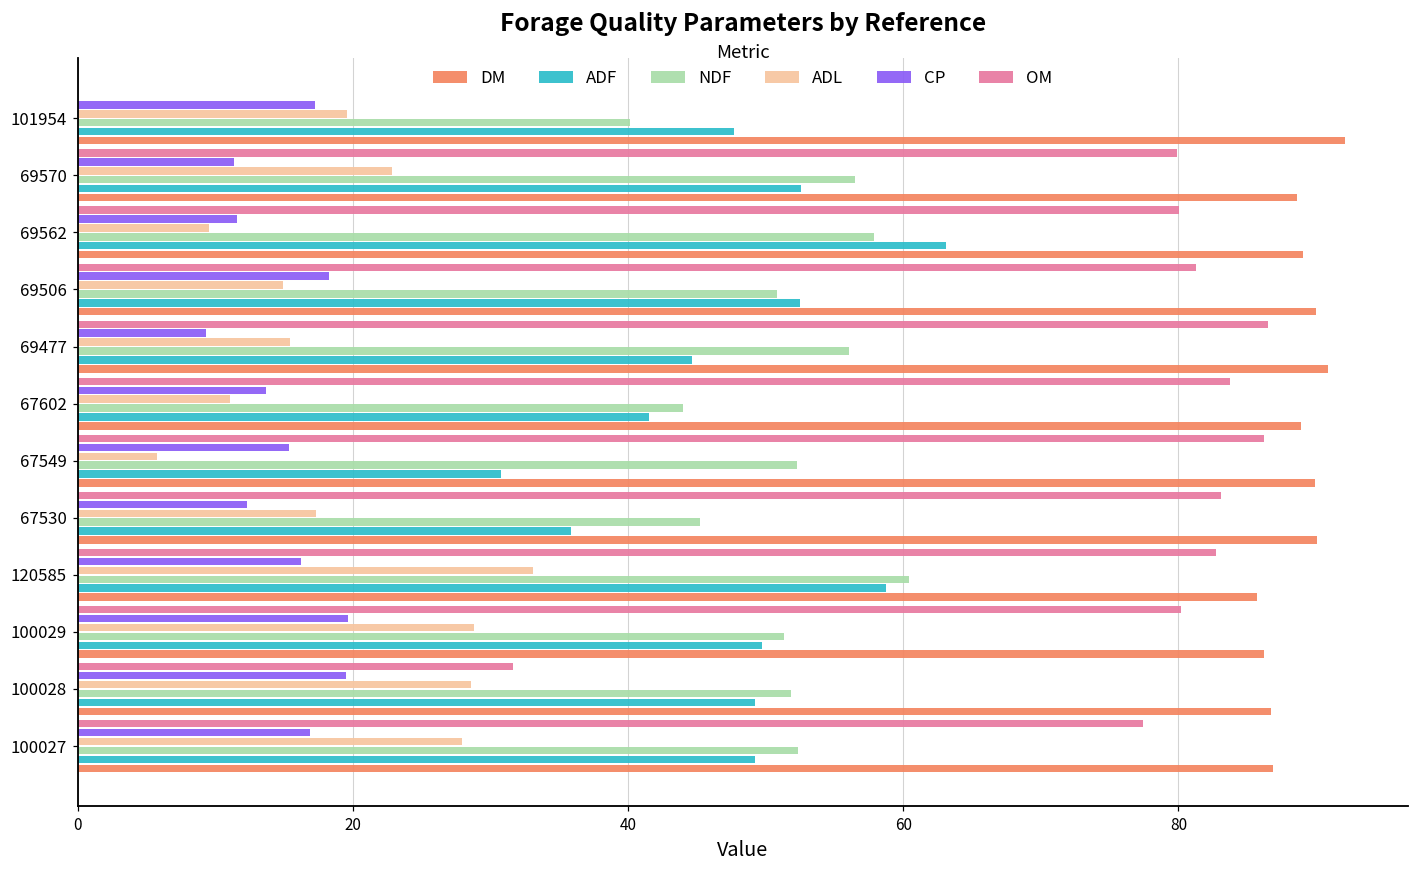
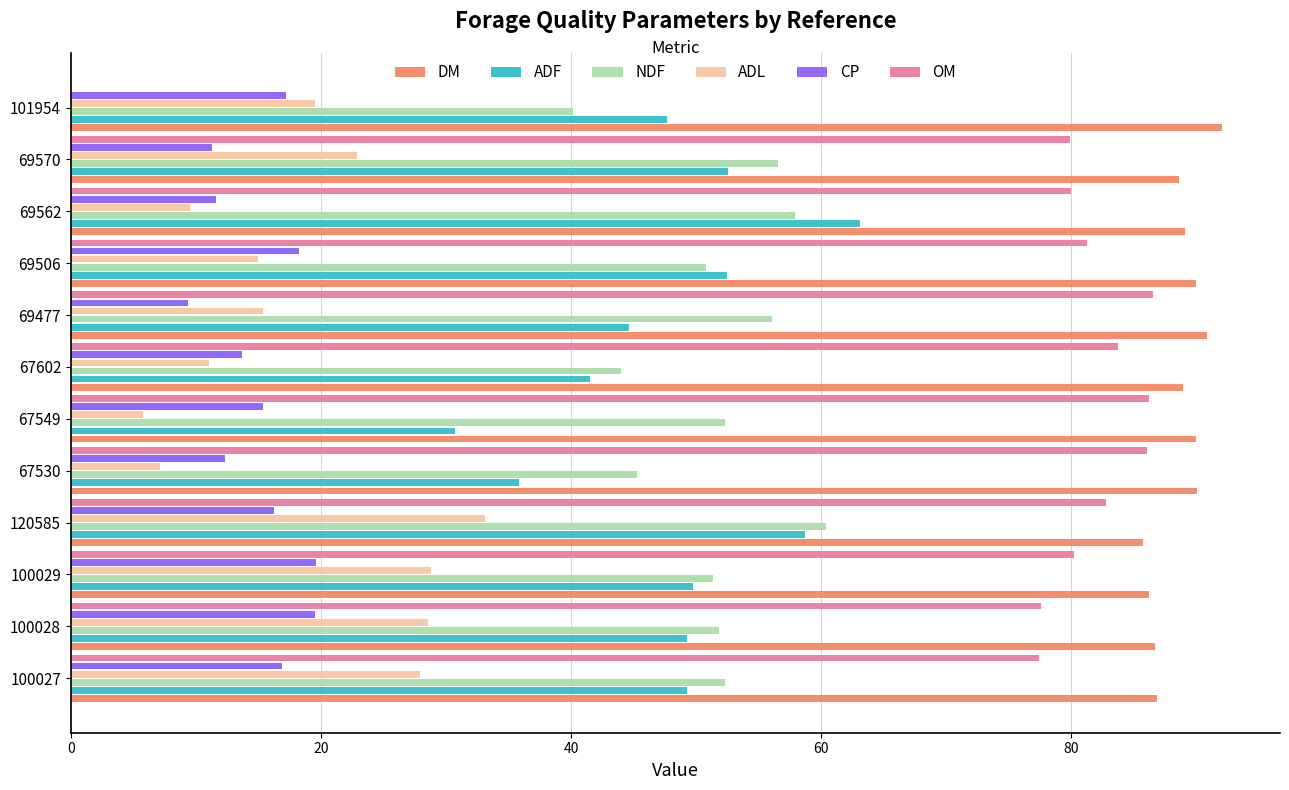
  {
    "DM": {
      "101954": 92.1,
      "69570": 88.6,
      "69562": 89.1,
      "69506": 90.0,
      "69477": 90.9,
      "67602": 88.9,
      "67549": 89.9,
      "67530": 90.1,
      "120585": 85.7,
      "100029": 86.2,
      "100028": 86.7,
      "100027": 86.9
    },
    "ADF": {
      "101954": 47.7,
      "69570": 52.6,
      "69562": 63.1,
      "69506": 52.5,
      "69477": 44.7,
      "67602": 41.5,
      "67549": 30.8,
      "67530": 35.9,
      "120585": 58.7,
      "100029": 49.7,
      "100028": 49.2,
      "100027": 49.3
    },
    "NDF": {
      "101954": 40.1,
      "69570": 56.5,
      "69562": 57.9,
      "69506": 50.8,
      "69477": 56.0,
      "67602": 44.0,
      "67549": 52.3,
      "67530": 45.2,
      "120585": 60.4,
      "100029": 51.3,
      "100028": 51.9,
      "100027": 52.3
    },
    "ADL": {
      "101954": 19.5,
      "69570": 22.9,
      "69562": 9.6,
      "69506": 14.9,
      "69477": 15.4,
      "67602": 11.1,
      "67549": 5.7,
-     "67530": 17.3,
+     "67530": 7.2,
      "120585": 33.1,
      "100029": 28.8,
      "100028": 28.6,
      "100027": 27.9
    },
    "CP": {
      "101954": 17.2,
      "69570": 11.3,
      "69562": 11.6,
      "69506": 18.3,
      "69477": 9.3,
      "67602": 13.7,
      "67549": 15.4,
      "67530": 12.3,
      "120585": 16.3,
      "100029": 19.6,
      "100028": 19.5,
      "100027": 16.9
    },
    "OM": {
      "101954": 0.0,
      "69570": 79.9,
      "69562": 80.0,
      "69506": 81.2,
      "69477": 86.5,
      "67602": 83.8,
      "67549": 86.2,
-     "67530": 83.1,
+     "67530": 86.0,
      "120585": 82.8,
      "100029": 80.2,
-     "100028": 31.7,
+     "100028": 77.6,
      "100027": 77.4
    }
  }
